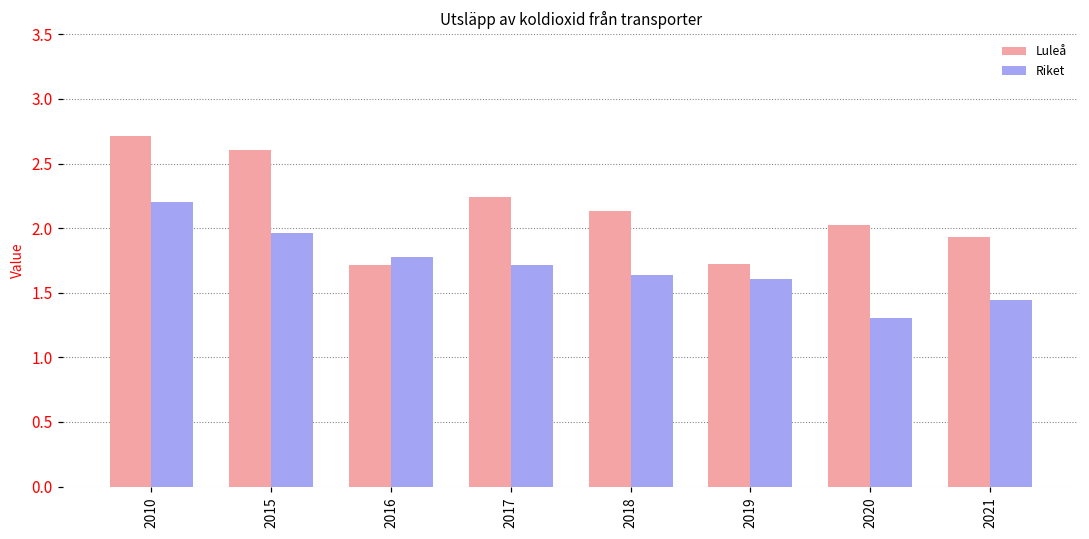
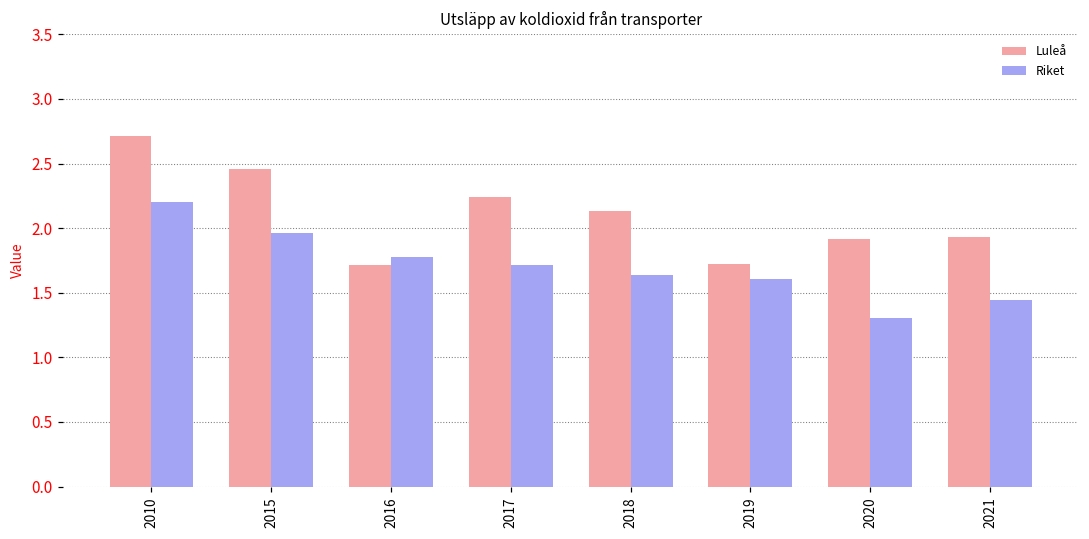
  {
    "Luleå": {
      "2010": 2.72,
-     "2015": 2.60,
+     "2015": 2.46,
      "2016": 1.72,
      "2017": 2.24,
      "2018": 2.13,
      "2019": 1.72,
-     "2020": 2.03,
+     "2020": 1.92,
      "2021": 1.93
    },
    "Riket": {
      "2010": 2.20,
      "2015": 1.96,
      "2016": 1.78,
      "2017": 1.71,
      "2018": 1.64,
      "2019": 1.61,
      "2020": 1.30,
      "2021": 1.44
    }
  }
